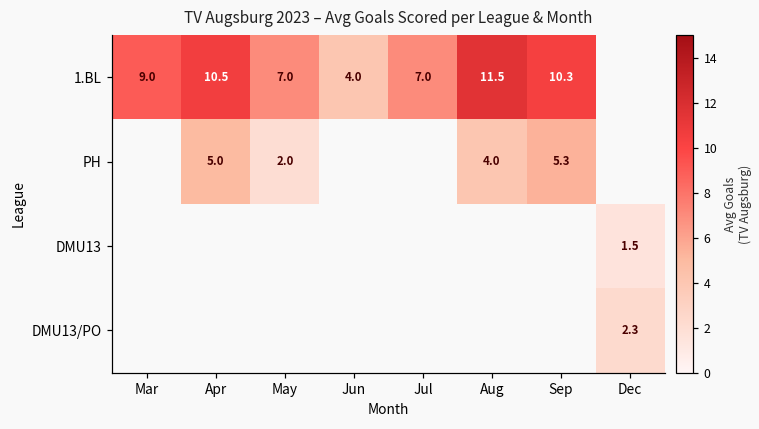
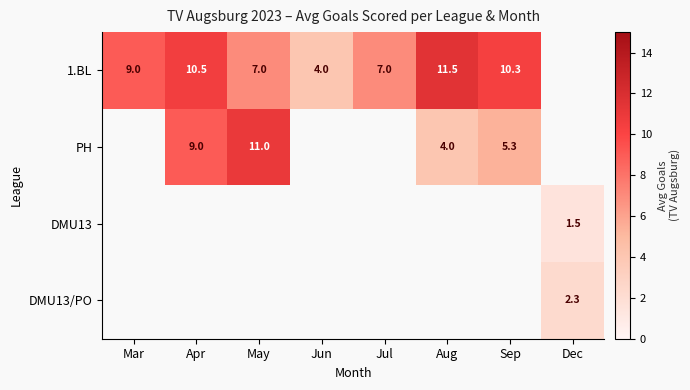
  {
    "1.BL": {
      "Mar": 9.0,
      "Apr": 10.5,
      "May": 7.0,
      "Jun": 4.0,
      "Jul": 7.0,
      "Aug": 11.5,
      "Sep": 10.3
    },
    "PH": {
-     "Apr": 5.0,
-     "May": 2.0,
+     "Apr": 9.0,
+     "May": 11.0,
      "Aug": 4.0,
      "Sep": 5.3
    },
    "DMU13": {
      "Dec": 1.5
    },
    "DMU13/PO": {
      "Dec": 2.3
    }
  }
